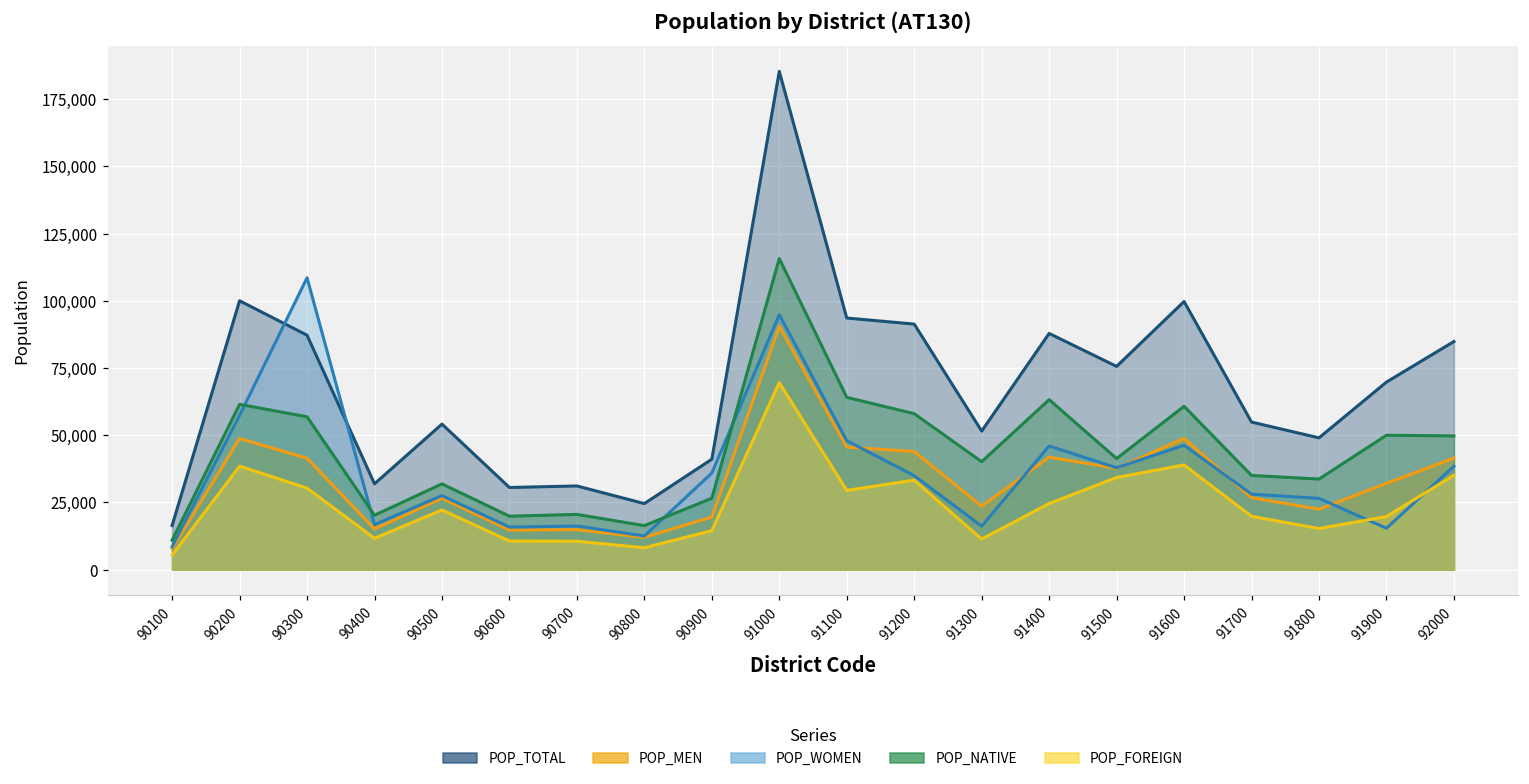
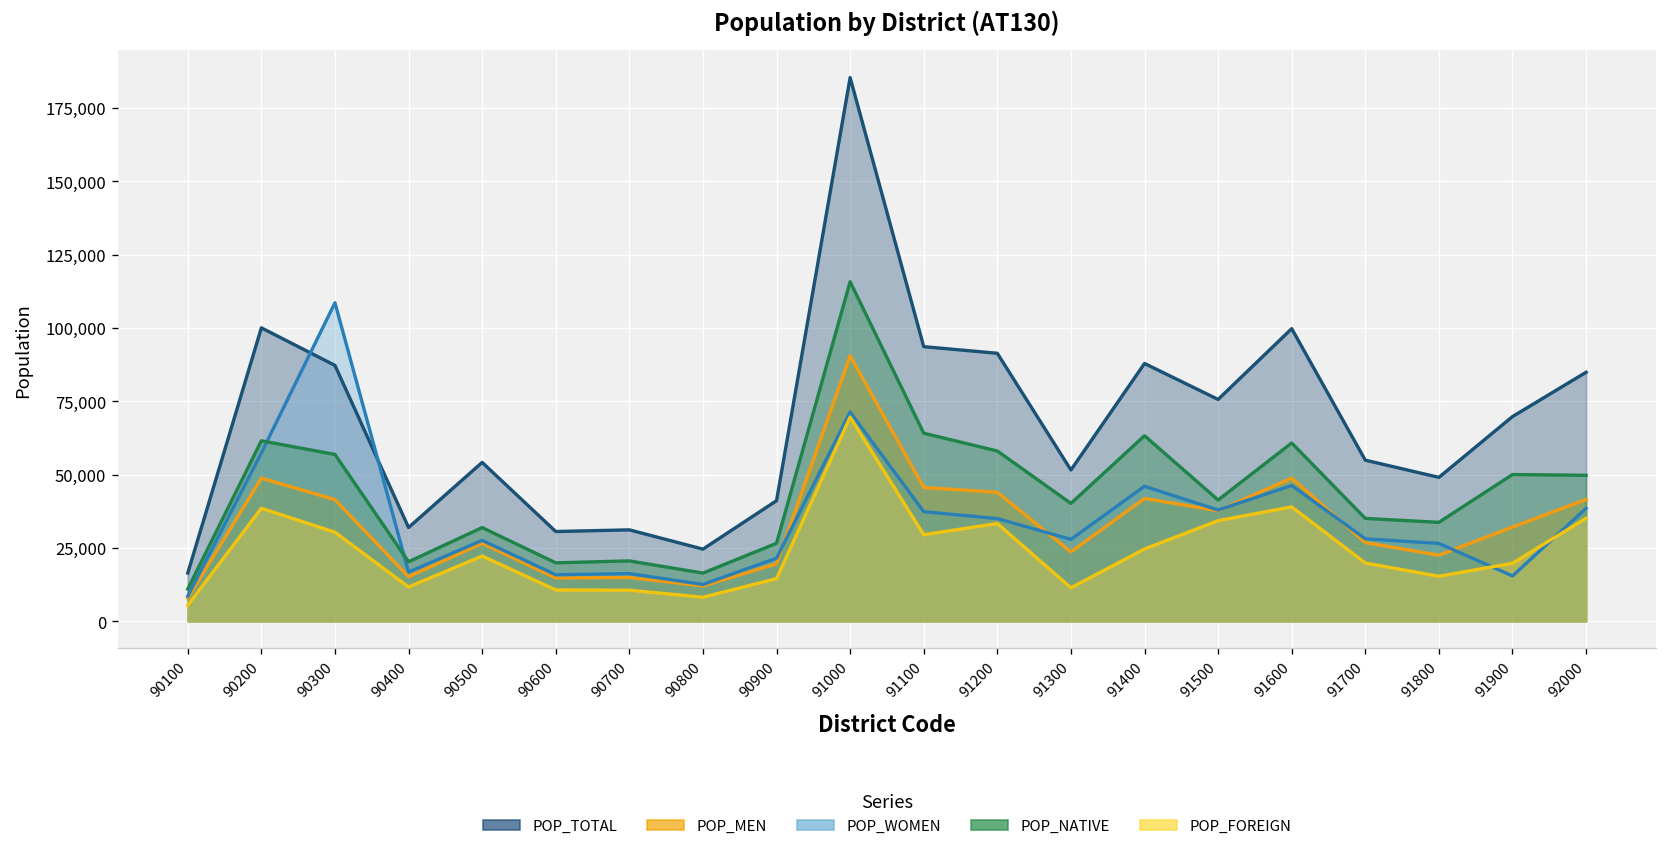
  {
    "POP_WOMEN": {
      "90200": "57,000",
      "90300": "109,000",
      "90400": "17,000",
      "90600": "16,000",
      "90700": "16,000",
-     "90900": "36,000",
-     "91000": "95,000",
-     "91100": "48,000",
+     "90900": "22,000",
+     "91000": "71,000",
+     "91100": "37,000",
      "91200": "35,000",
-     "91300": "16,000",
+     "91300": "28,000",
      "91400": "46,000",
      "91600": "46,000",
      "91700": "28,000",
      "91800": "27,000",
      "91900": "15,000",
      "92000": "38,000"
    }
  }
